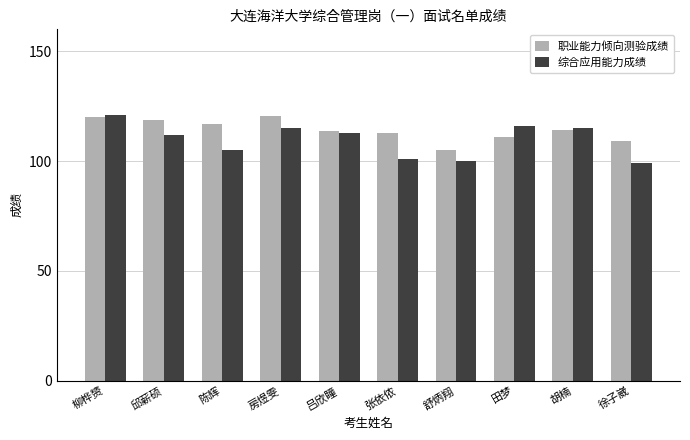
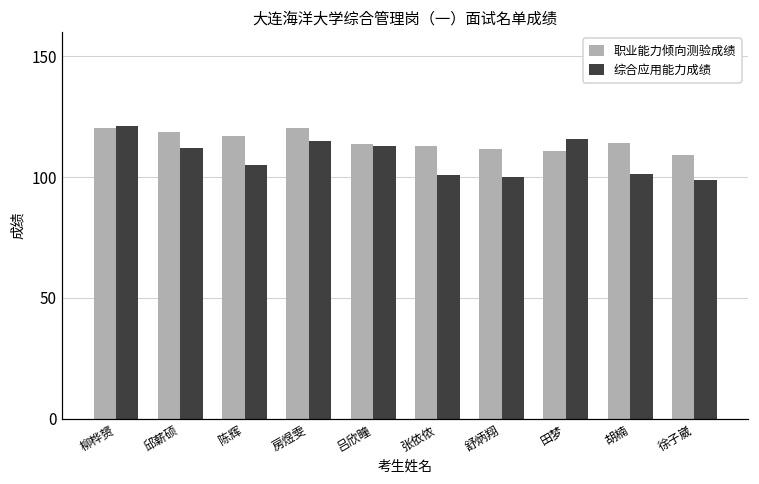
  {
    "职业能力倾向测验成绩": {
      "柳桦赟": 120,
      "邱薪硕": 119,
      "陈辉": 117,
      "房煜雯": 120,
      "吕欣瞳": 114,
      "张依侬": 113,
-     "舒炳翔": 105,
+     "舒炳翔": 112,
      "田梦": 111,
      "胡楠": 114,
      "徐子崴": 109
    },
    "综合应用能力成绩": {
      "柳桦赟": 121,
      "邱薪硕": 112,
      "陈辉": 105,
      "房煜雯": 115,
      "吕欣瞳": 113,
      "张依侬": 101,
      "舒炳翔": 100,
      "田梦": 116,
-     "胡楠": 115,
+     "胡楠": 101,
      "徐子崴": 99
    }
  }
